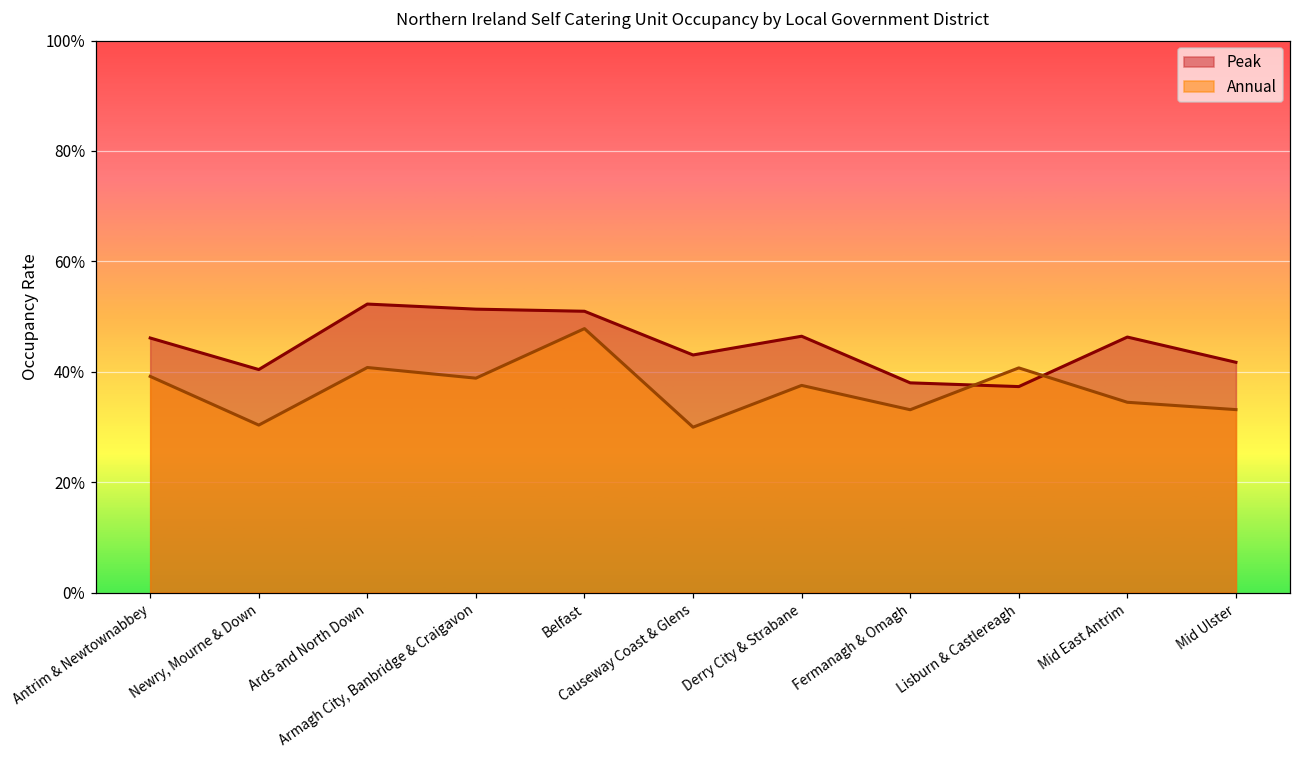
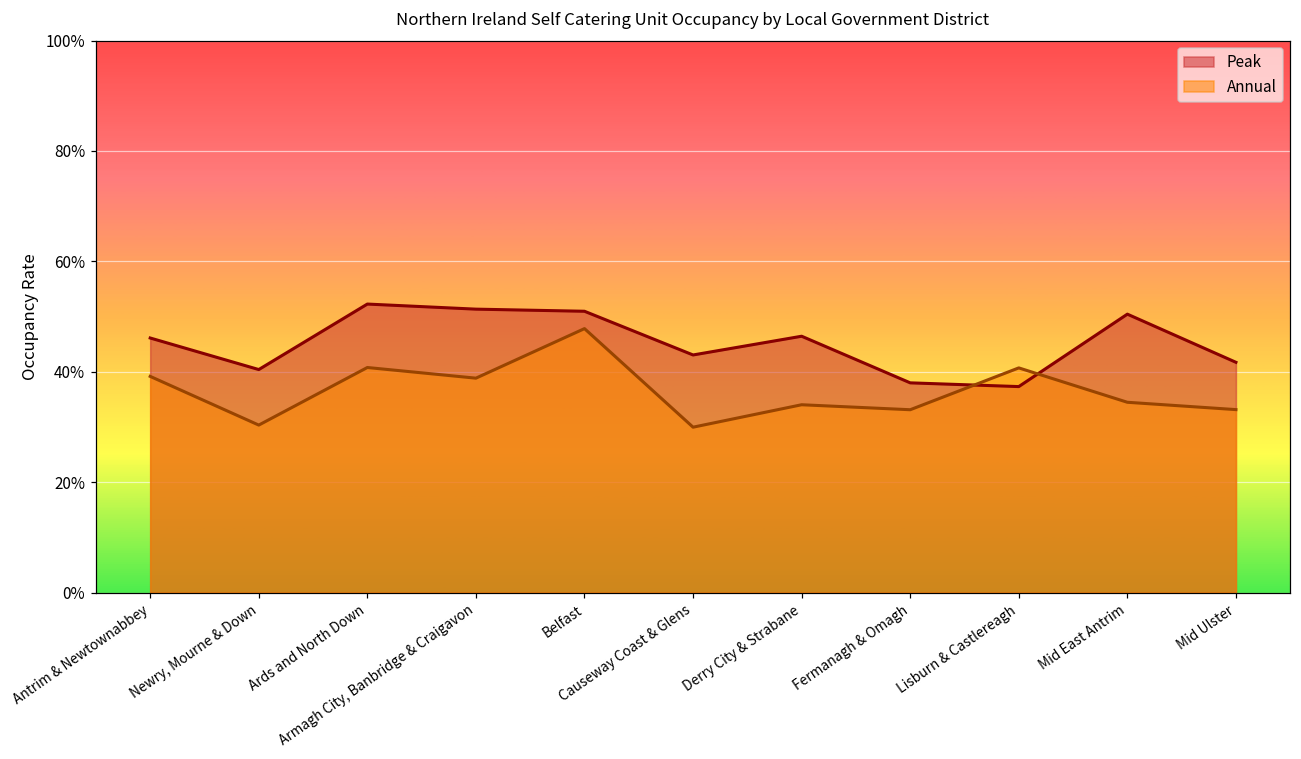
  {
    "Peak": {
      "Antrim & Newtownabbey": "46%",
      "Newry, Mourne & Down": "40%",
      "Ards and North Down": "52%",
      "Armagh City, Banbridge & Craigavon": "51%",
      "Belfast": "51%",
      "Causeway Coast & Glens": "43%",
      "Derry City & Strabane": "46%",
      "Fermanagh & Omagh": "38%",
      "Lisburn & Castlereagh": "37%",
-     "Mid East Antrim": "46%",
+     "Mid East Antrim": "50%",
      "Mid Ulster": "42%"
    },
    "Annual": {
      "Antrim & Newtownabbey": "39%",
      "Newry, Mourne & Down": "30%",
      "Ards and North Down": "41%",
      "Armagh City, Banbridge & Craigavon": "39%",
      "Belfast": "48%",
      "Causeway Coast & Glens": "30%",
-     "Derry City & Strabane": "38%",
+     "Derry City & Strabane": "34%",
      "Fermanagh & Omagh": "33%",
      "Lisburn & Castlereagh": "41%",
      "Mid East Antrim": "34%",
      "Mid Ulster": "33%"
    }
  }
